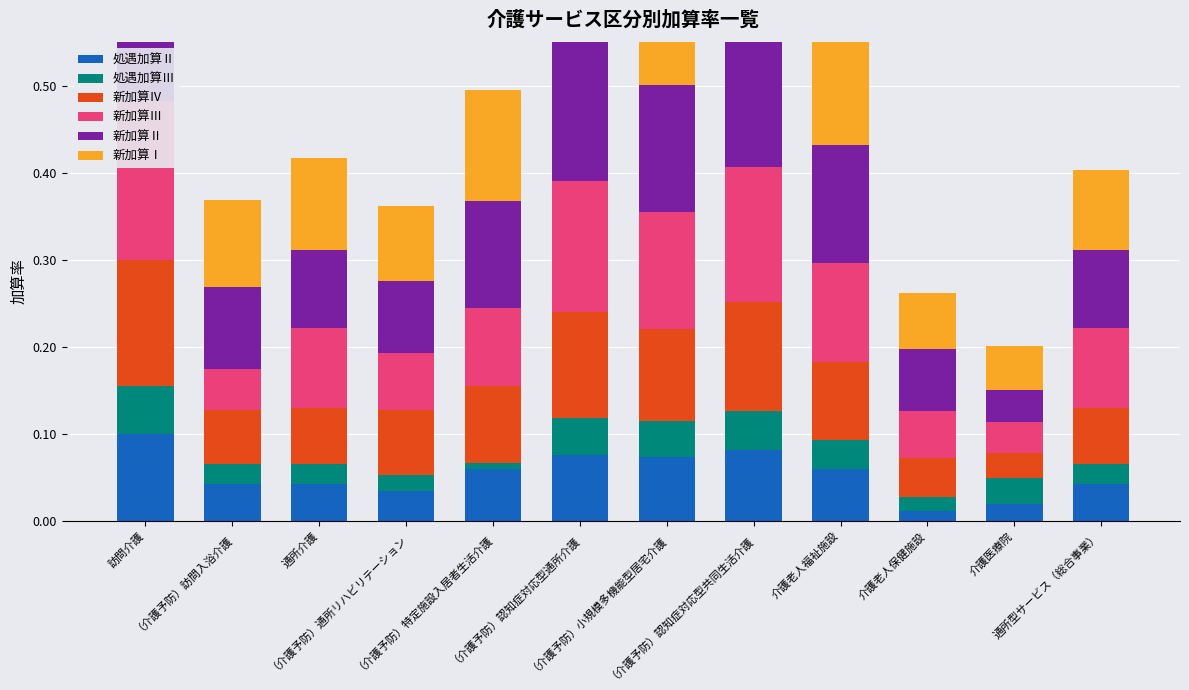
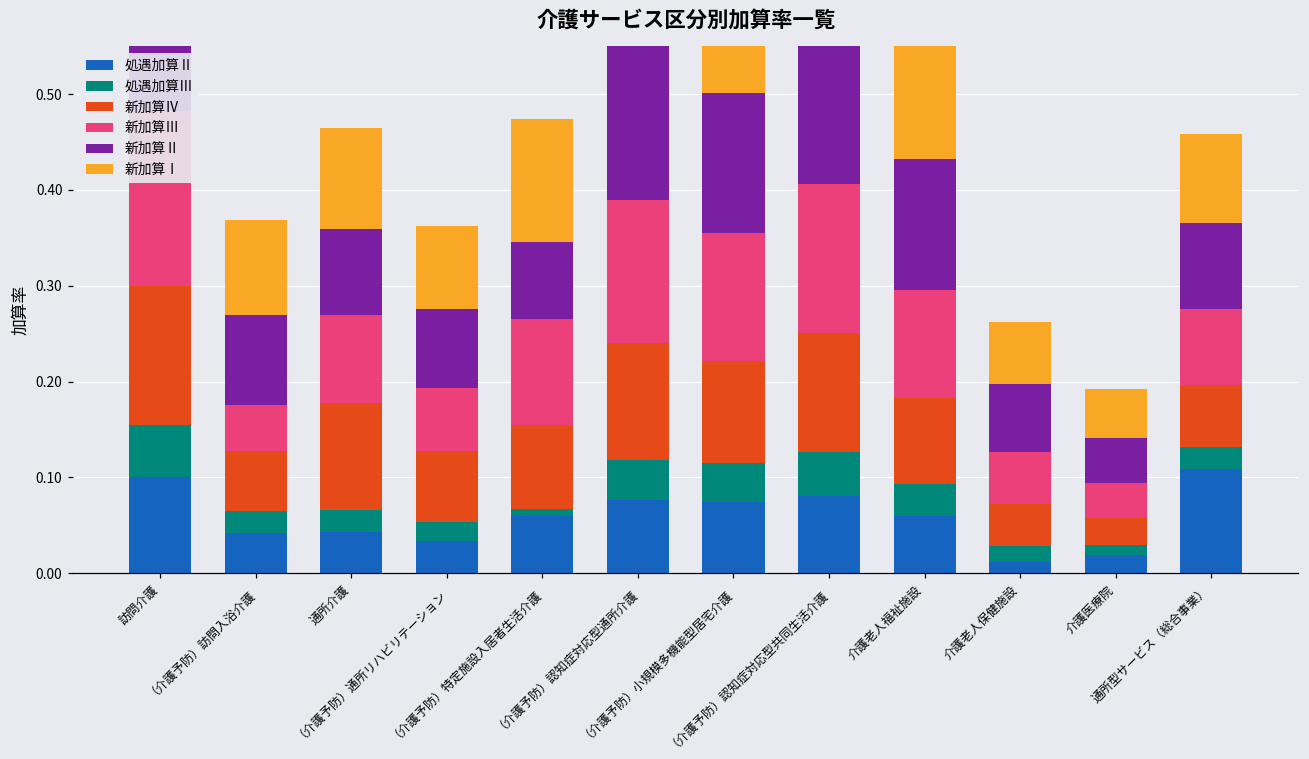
  {
    "処遇加算Ⅱ": {
      "訪問介護": 0.10,
      "（介護予防）訪問入浴介護": 0.04,
      "通所介護": 0.04,
      "（介護予防）通所リハビリテーション": 0.03,
      "（介護予防）特定施設入居者生活介護": 0.06,
      "（介護予防）認知症対応型通所介護": 0.08,
      "（介護予防）小規模多機能型居宅介護": 0.07,
      "（介護予防）認知症対応型共同生活介護": 0.08,
      "介護老人福祉施設": 0.06,
      "介護老人保健施設": 0.01,
      "介護医療院": 0.02,
-     "通所型サービス（総合事業）": 0.04
+     "通所型サービス（総合事業）": 0.11
    },
    "処遇加算Ⅲ": {
      "訪問介護": 0.05,
      "（介護予防）訪問入浴介護": 0.02,
      "通所介護": 0.02,
      "（介護予防）通所リハビリテーション": 0.02,
      "（介護予防）特定施設入居者生活介護": 0.01,
      "（介護予防）認知症対応型通所介護": 0.04,
      "（介護予防）小規模多機能型居宅介護": 0.04,
      "（介護予防）認知症対応型共同生活介護": 0.05,
      "介護老人福祉施設": 0.03,
      "介護老人保健施設": 0.02,
-     "介護医療院": 0.03,
+     "介護医療院": 0.01,
      "通所型サービス（総合事業）": 0.02
    },
    "新加算Ⅳ": {
      "訪問介護": 0.15,
      "（介護予防）訪問入浴介護": 0.06,
-     "通所介護": 0.06,
+     "通所介護": 0.11,
      "（介護予防）通所リハビリテーション": 0.07,
      "（介護予防）特定施設入居者生活介護": 0.09,
      "（介護予防）認知症対応型通所介護": 0.12,
      "（介護予防）小規模多機能型居宅介護": 0.11,
      "（介護予防）認知症対応型共同生活介護": 0.13,
      "介護老人福祉施設": 0.09,
      "介護老人保健施設": 0.04,
      "介護医療院": 0.03,
      "通所型サービス（総合事業）": 0.06
    },
    "新加算Ⅲ": {
      "（介護予防）訪問入浴介護": 0.05,
      "通所介護": 0.09,
      "（介護予防）通所リハビリテーション": 0.07,
-     "（介護予防）特定施設入居者生活介護": 0.09,
+     "（介護予防）特定施設入居者生活介護": 0.11,
      "（介護予防）認知症対応型通所介護": 0.15,
      "（介護予防）小規模多機能型居宅介護": 0.13,
      "（介護予防）認知症対応型共同生活介護": 0.15,
      "介護老人福祉施設": 0.11,
      "介護老人保健施設": 0.05,
      "介護医療院": 0.04,
-     "通所型サービス（総合事業）": 0.09
+     "通所型サービス（総合事業）": 0.08
    },
    "新加算Ⅱ": {
      "（介護予防）訪問入浴介護": 0.09,
      "通所介護": 0.09,
      "（介護予防）通所リハビリテーション": 0.08,
-     "（介護予防）特定施設入居者生活介護": 0.12,
+     "（介護予防）特定施設入居者生活介護": 0.08,
      "（介護予防）小規模多機能型居宅介護": 0.15,
      "介護老人福祉施設": 0.14,
      "介護老人保健施設": 0.07,
-     "介護医療院": 0.04,
+     "介護医療院": 0.05,
      "通所型サービス（総合事業）": 0.09
    },
    "新加算Ⅰ": {
      "（介護予防）訪問入浴介護": 0.10,
      "通所介護": 0.11,
      "（介護予防）通所リハビリテーション": 0.09,
      "（介護予防）特定施設入居者生活介護": 0.13,
      "介護老人保健施設": 0.07,
      "介護医療院": 0.05,
      "通所型サービス（総合事業）": 0.09
    }
  }
